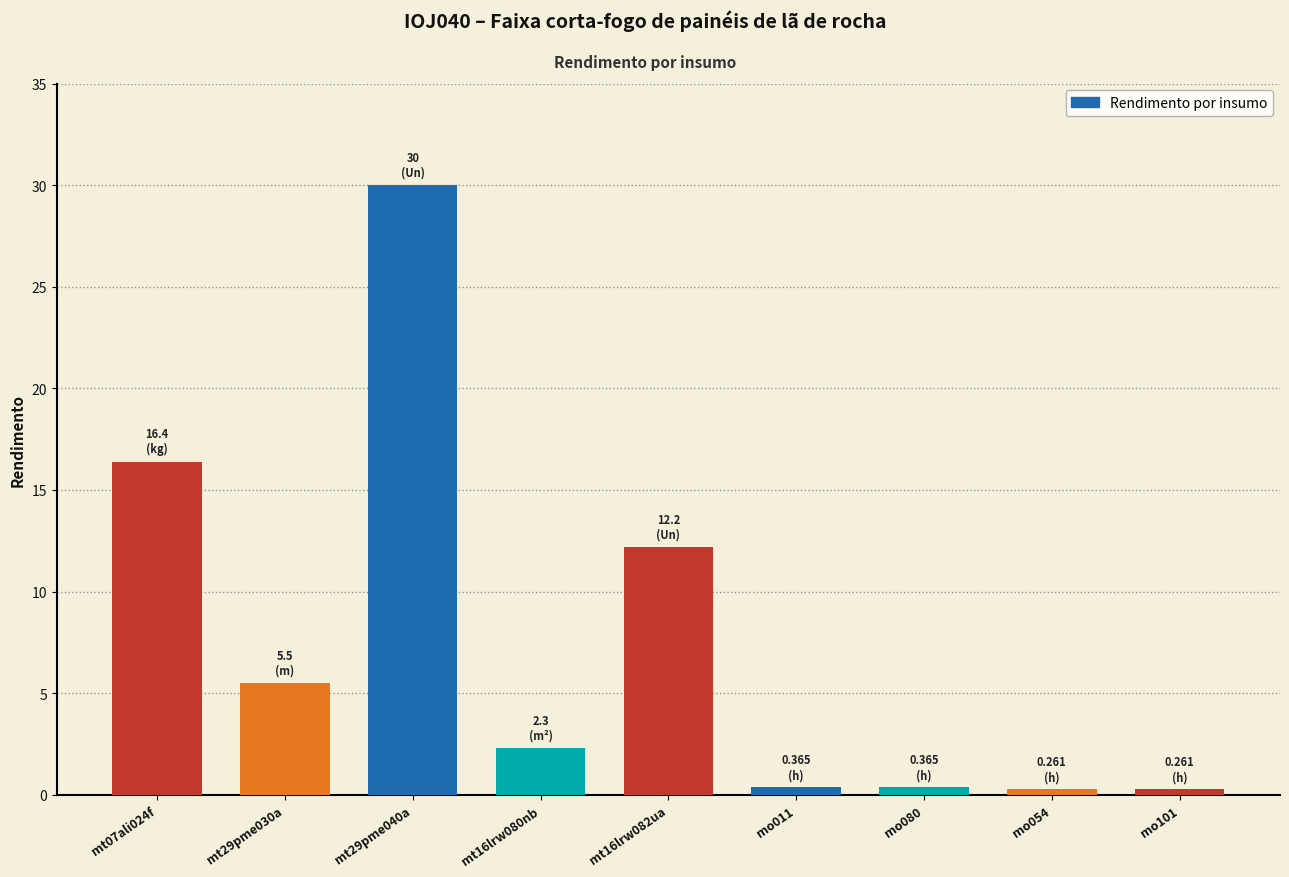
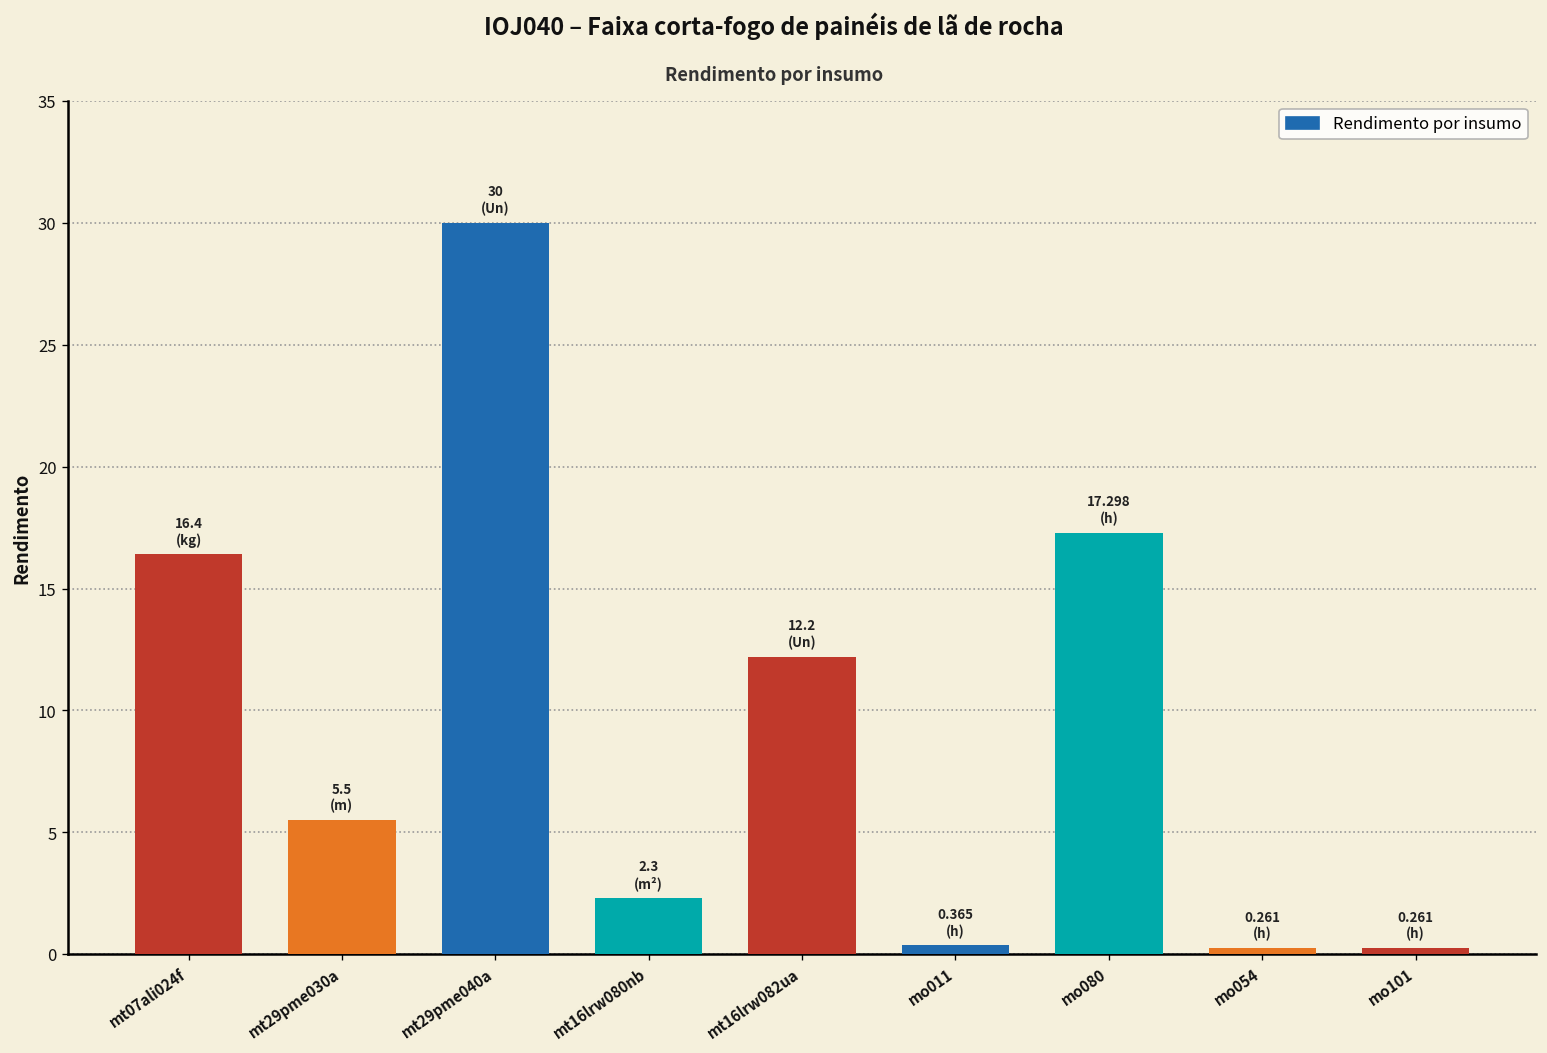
  {
    "mt07ali024f": 16.4,
    "mt29pme030a": 5.5,
    "mt29pme040a": 30,
    "mt16lrw080nb": 2.3,
    "mt16lrw082ua": 12.2,
    "mo011": 0.365,
-   "mo080": 0.365,
+   "mo080": 17.298,
    "mo054": 0.261,
    "mo101": 0.261
  }
